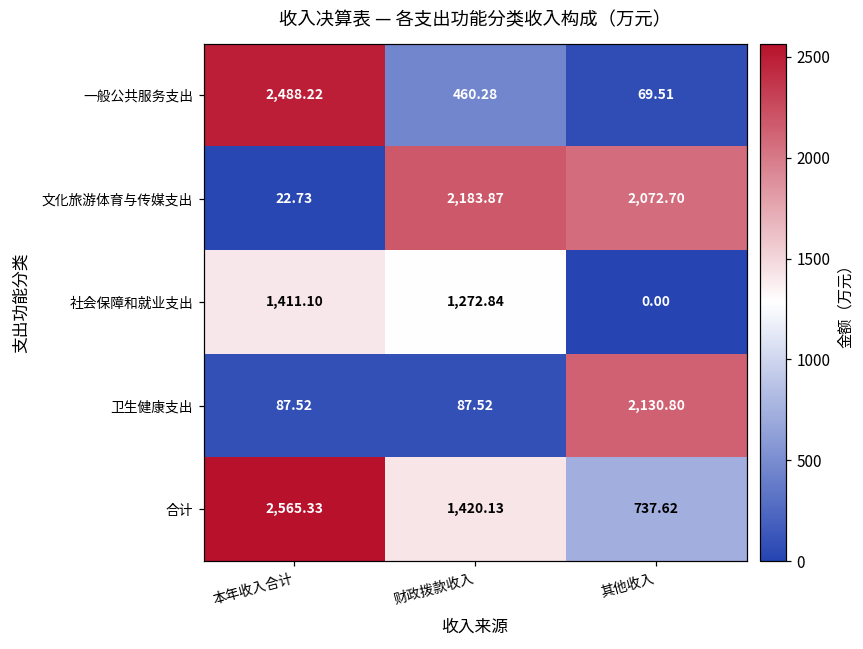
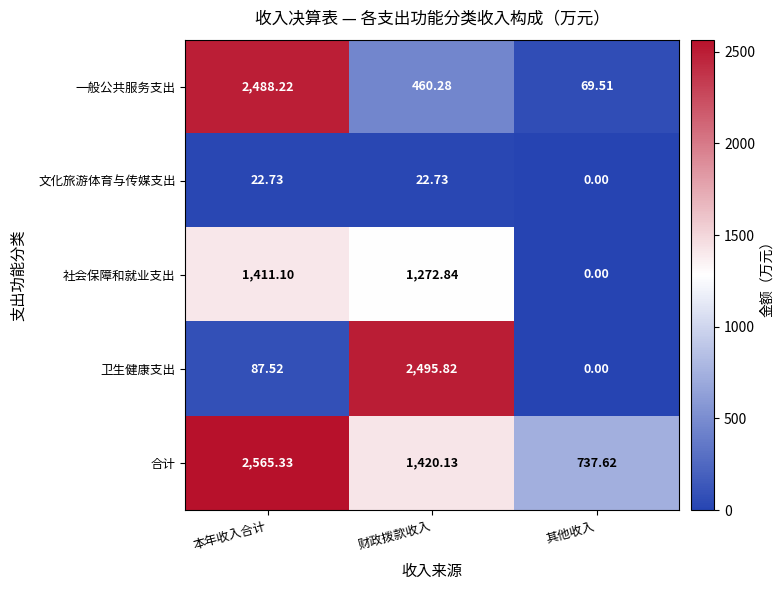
  {
    "一般公共服务支出": {
      "本年收入合计": "2,488.22",
      "财政拨款收入": "460.28",
      "其他收入": "69.51"
    },
    "文化旅游体育与传媒支出": {
      "本年收入合计": "22.73",
-     "财政拨款收入": "2,183.87",
-     "其他收入": "2,072.70"
+     "财政拨款收入": "22.73",
+     "其他收入": "0.00"
    },
    "社会保障和就业支出": {
      "本年收入合计": "1,411.10",
      "财政拨款收入": "1,272.84",
      "其他收入": "0.00"
    },
    "卫生健康支出": {
      "本年收入合计": "87.52",
-     "财政拨款收入": "87.52",
-     "其他收入": "2,130.80"
+     "财政拨款收入": "2,495.82",
+     "其他收入": "0.00"
    },
    "合计": {
      "本年收入合计": "2,565.33",
      "财政拨款收入": "1,420.13",
      "其他收入": "737.62"
    }
  }
